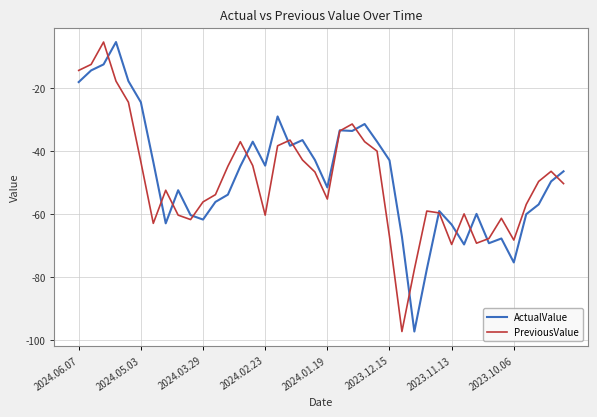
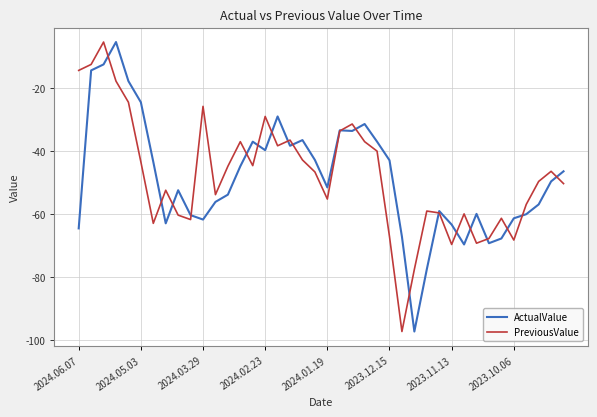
  {
    "ActualValue": {
-     "2024.06.07": -18,
+     "2024.06.07": -65,
      "2024.05.03": -25,
      "2024.03.29": -62,
-     "2024.02.23": -45,
+     "2024.02.23": -40,
      "2024.01.19": -52,
      "2023.12.15": -43,
      "2023.11.13": -63,
-     "2023.10.06": -75
+     "2023.10.06": -61
    },
    "PreviousValue": {
      "2024.06.07": -14,
      "2024.05.03": -43,
-     "2024.03.29": -56,
-     "2024.02.23": -60,
+     "2024.03.29": -26,
+     "2024.02.23": -29,
      "2024.01.19": -55,
      "2023.12.15": -67,
      "2023.11.13": -70,
      "2023.10.06": -68
    }
  }
